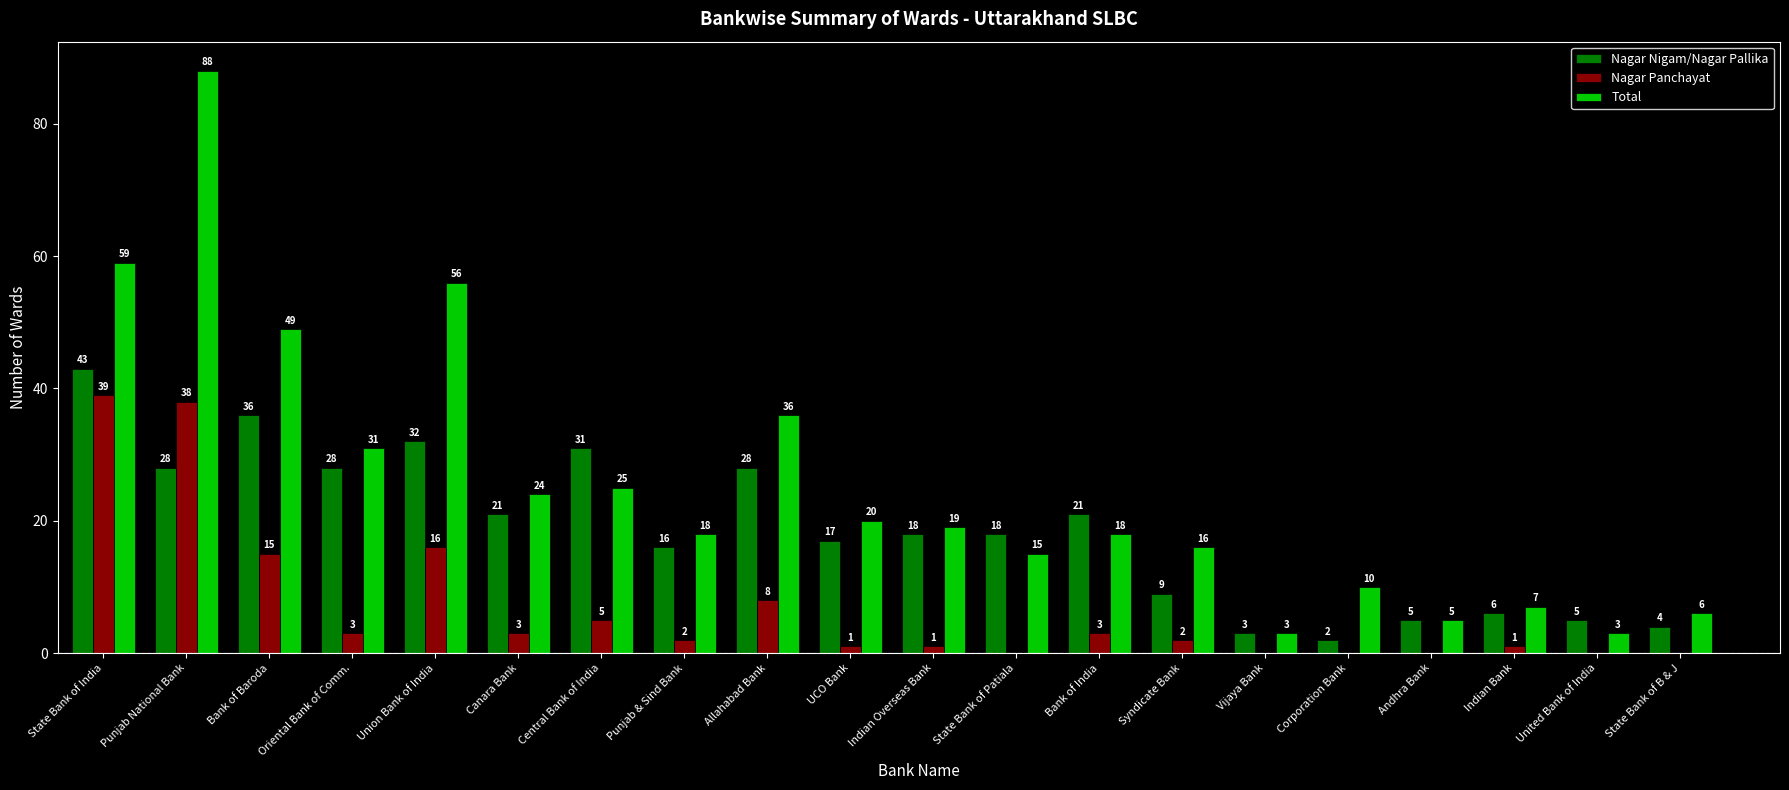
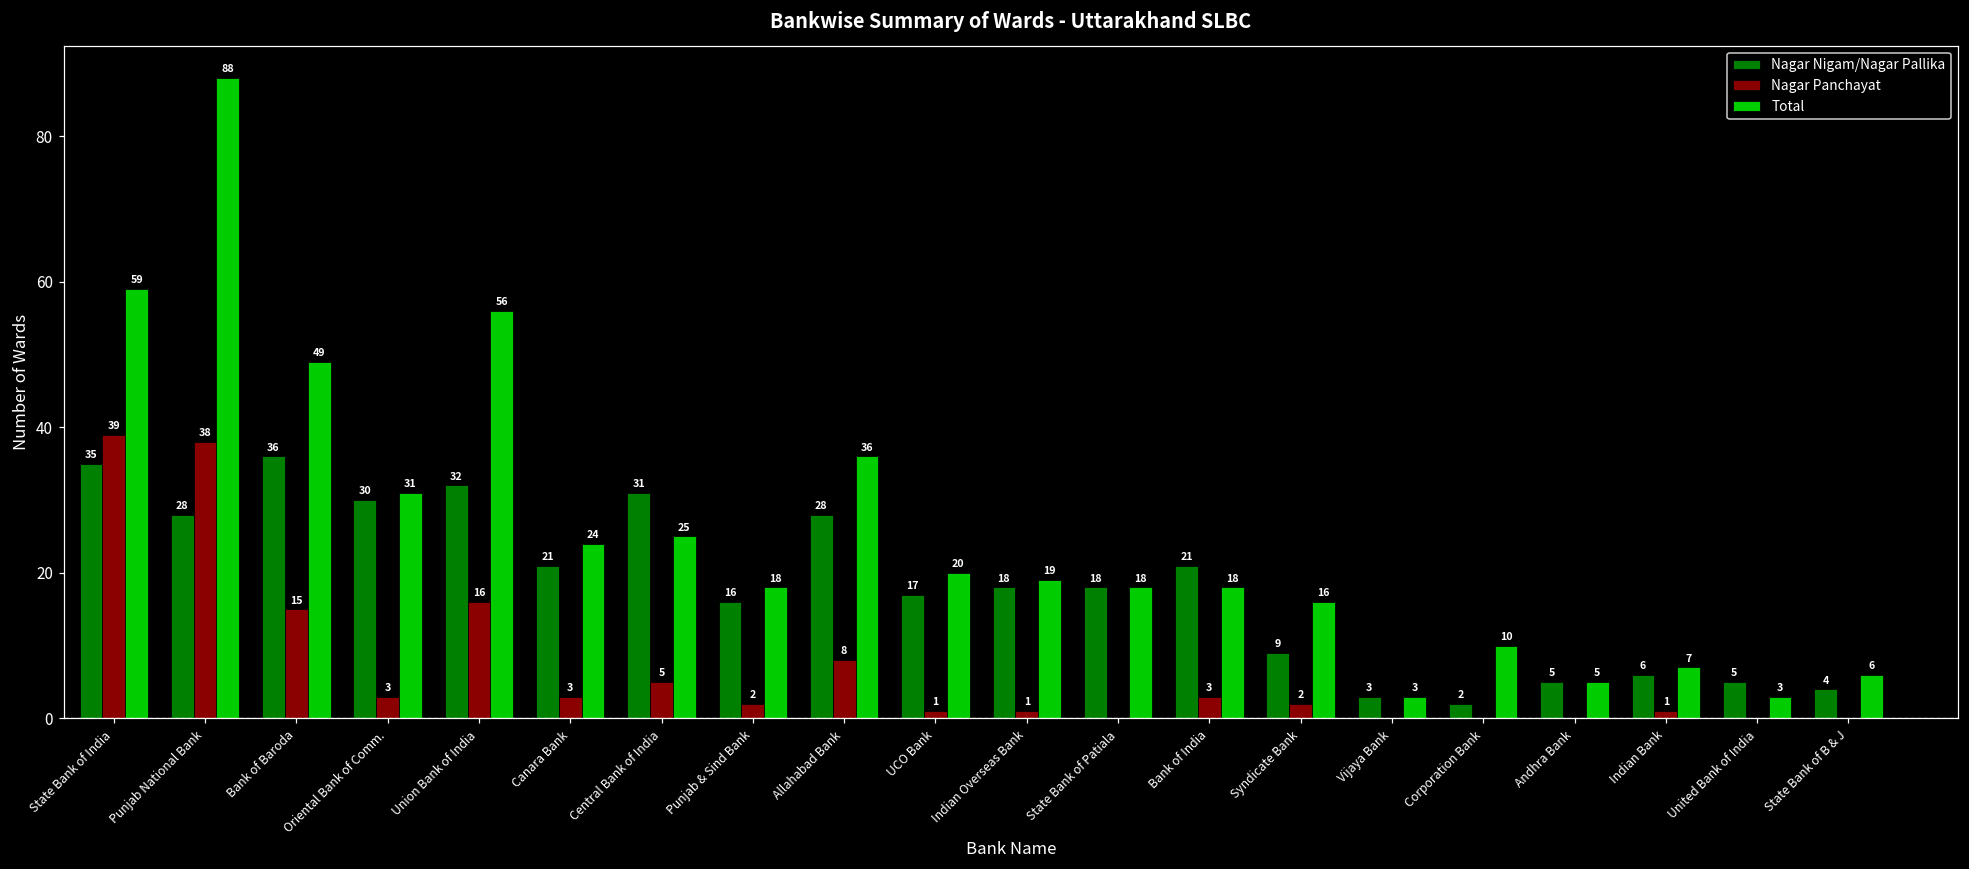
  {
    "Nagar Nigam/Nagar Pallika": {
-     "State Bank of India": 43,
+     "State Bank of India": 35,
      "Punjab National Bank": 28,
      "Bank of Baroda": 36,
-     "Oriental Bank of Comm.": 28,
+     "Oriental Bank of Comm.": 30,
      "Union Bank of India": 32,
      "Canara Bank": 21,
      "Central Bank of India": 31,
      "Punjab & Sind Bank": 16,
      "Allahabad Bank": 28,
      "UCO Bank": 17,
      "Indian Overseas Bank": 18,
      "State Bank of Patiala": 18,
      "Bank of India": 21,
      "Syndicate Bank": 9,
      "Vijaya Bank": 3,
      "Corporation Bank": 2,
      "Andhra Bank": 5,
      "Indian Bank": 6,
      "United Bank of India": 5,
      "State Bank of B & J": 4
    },
    "Nagar Panchayat": {
      "State Bank of India": 39,
      "Punjab National Bank": 38,
      "Bank of Baroda": 15,
      "Oriental Bank of Comm.": 3,
      "Union Bank of India": 16,
      "Canara Bank": 3,
      "Central Bank of India": 5,
      "Punjab & Sind Bank": 2,
      "Allahabad Bank": 8,
      "UCO Bank": 1,
      "Indian Overseas Bank": 1,
      "Bank of India": 3,
      "Syndicate Bank": 2,
      "Indian Bank": 1
    },
    "Total": {
      "State Bank of India": 59,
      "Punjab National Bank": 88,
      "Bank of Baroda": 49,
      "Oriental Bank of Comm.": 31,
      "Union Bank of India": 56,
      "Canara Bank": 24,
      "Central Bank of India": 25,
      "Punjab & Sind Bank": 18,
      "Allahabad Bank": 36,
      "UCO Bank": 20,
      "Indian Overseas Bank": 19,
-     "State Bank of Patiala": 15,
+     "State Bank of Patiala": 18,
      "Bank of India": 18,
      "Syndicate Bank": 16,
      "Vijaya Bank": 3,
      "Corporation Bank": 10,
      "Andhra Bank": 5,
      "Indian Bank": 7,
      "United Bank of India": 3,
      "State Bank of B & J": 6
    }
  }
